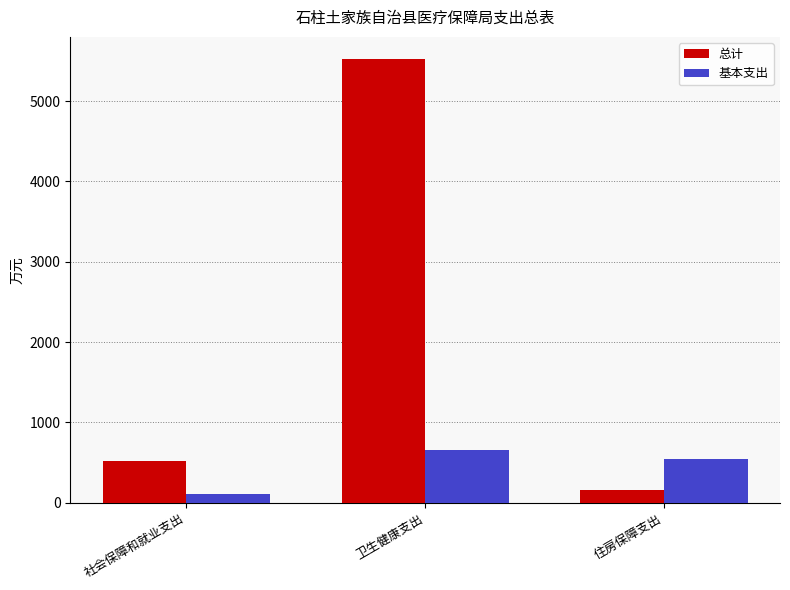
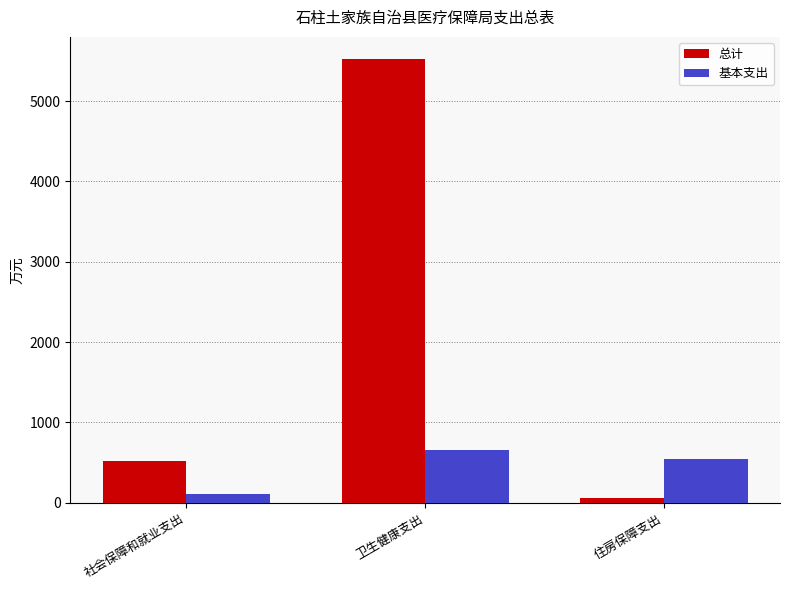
  {
    "总计": {
      "社会保障和就业支出": 500,
      "卫生健康支出": 5500,
-     "住房保障支出": 200
+     "住房保障支出": 100
    },
    "基本支出": {
      "社会保障和就业支出": 100,
      "卫生健康支出": 700,
      "住房保障支出": 500
    }
  }
